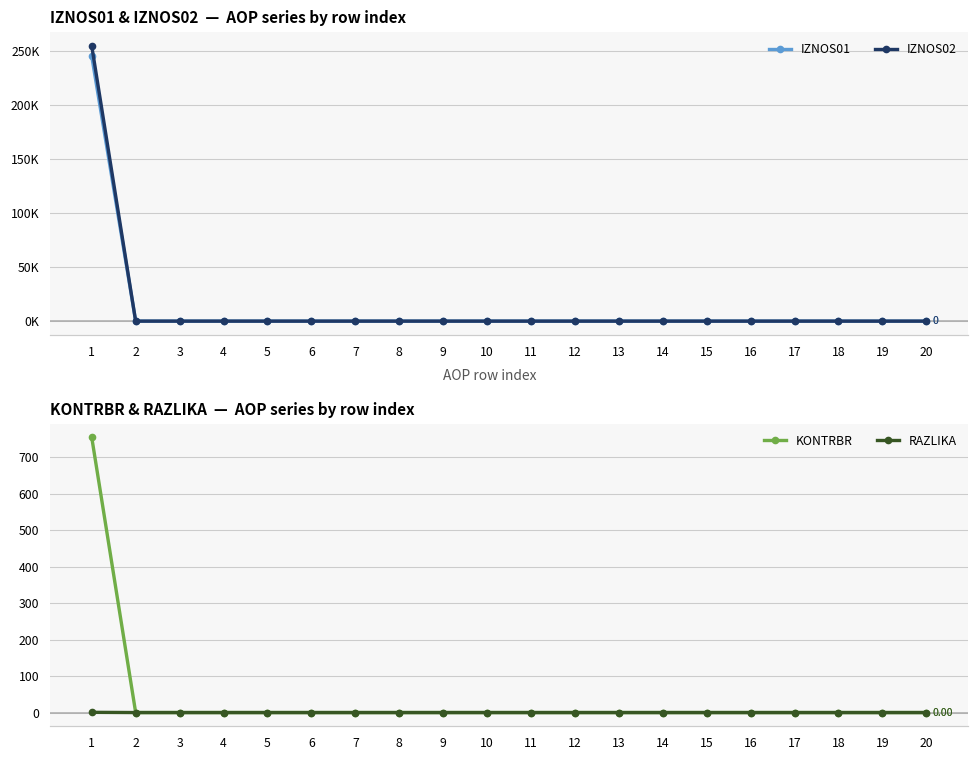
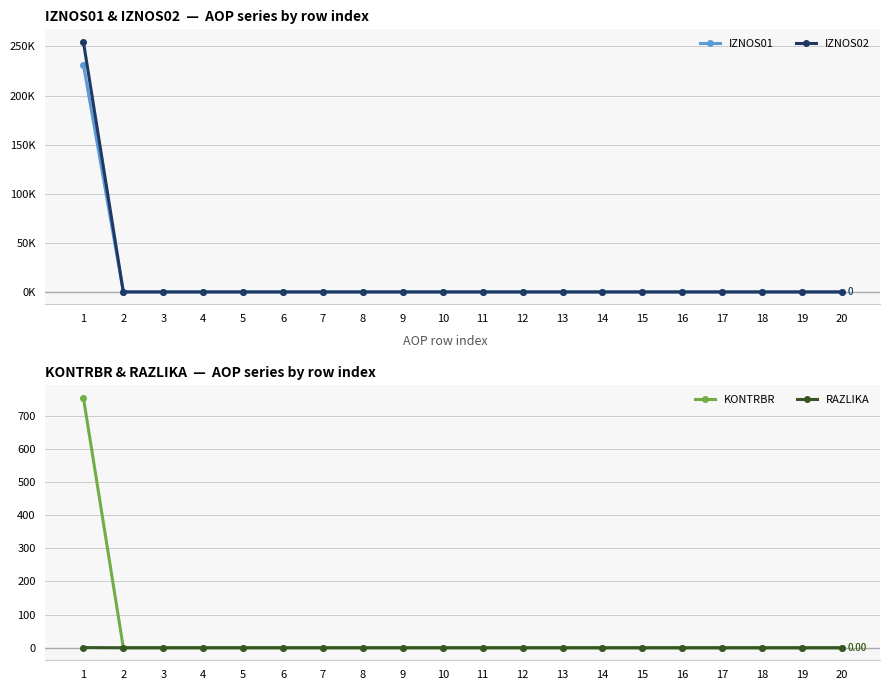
  {
    "IZNOS01 & IZNOS02 — AOP series by row index": {
      "IZNOS01": {
-       "1": 250000
+       "1": 230000
      },
      "IZNOS02": {
        "1": 250000
      }
    },
    "KONTRBR & RAZLIKA — AOP series by row index": {
      "KONTRBR": {
        "1": 750
      },
      "RAZLIKA": {
        "1": 0
      }
    }
  }
